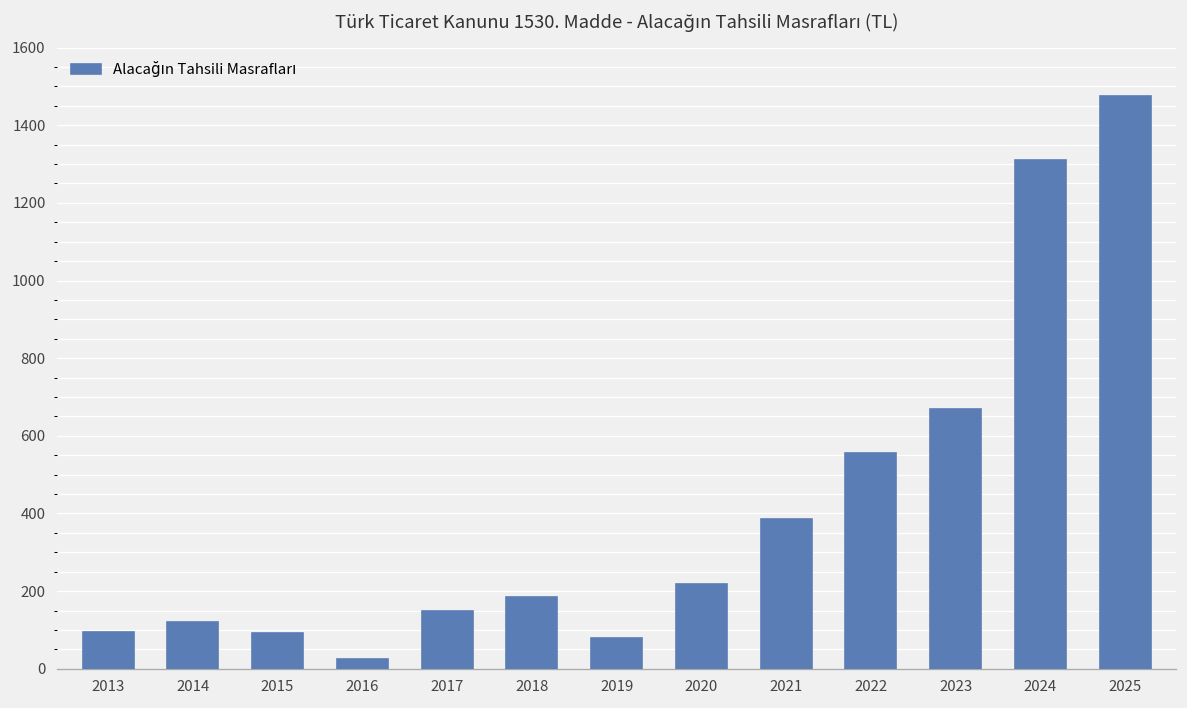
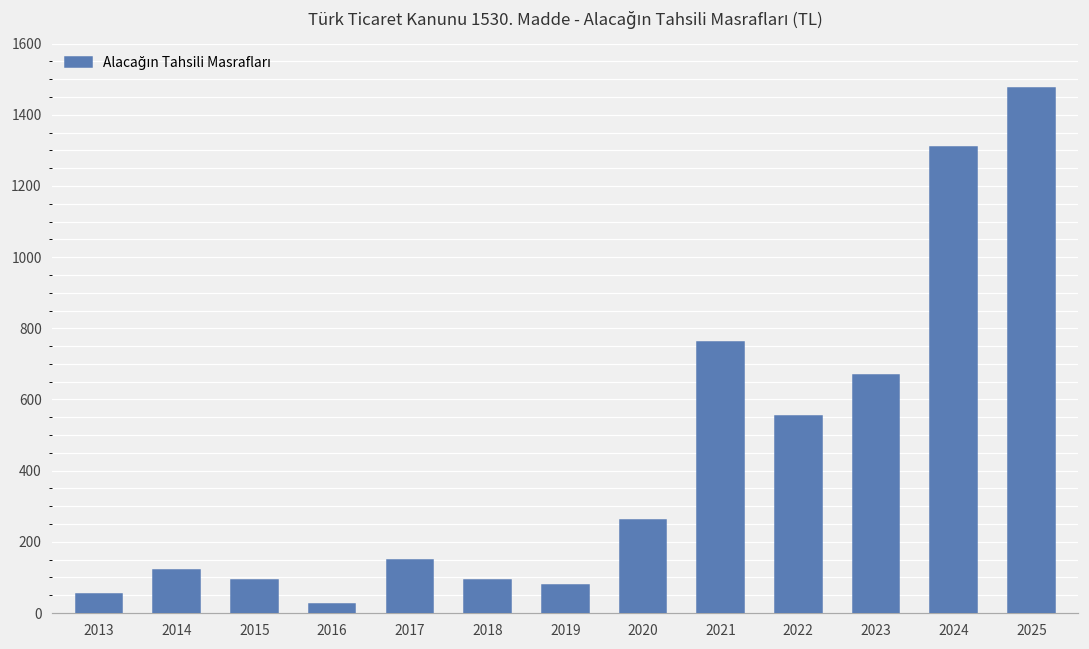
  {
-   "2013": 100,
+   "2013": 50,
    "2014": 120,
    "2015": 90,
    "2016": 20,
    "2017": 150,
-   "2018": 190,
+   "2018": 90,
    "2019": 80,
-   "2020": 220,
-   "2021": 390,
+   "2020": 260,
+   "2021": 760,
    "2022": 560,
    "2023": 670,
    "2024": 1310,
    "2025": 1480
  }
